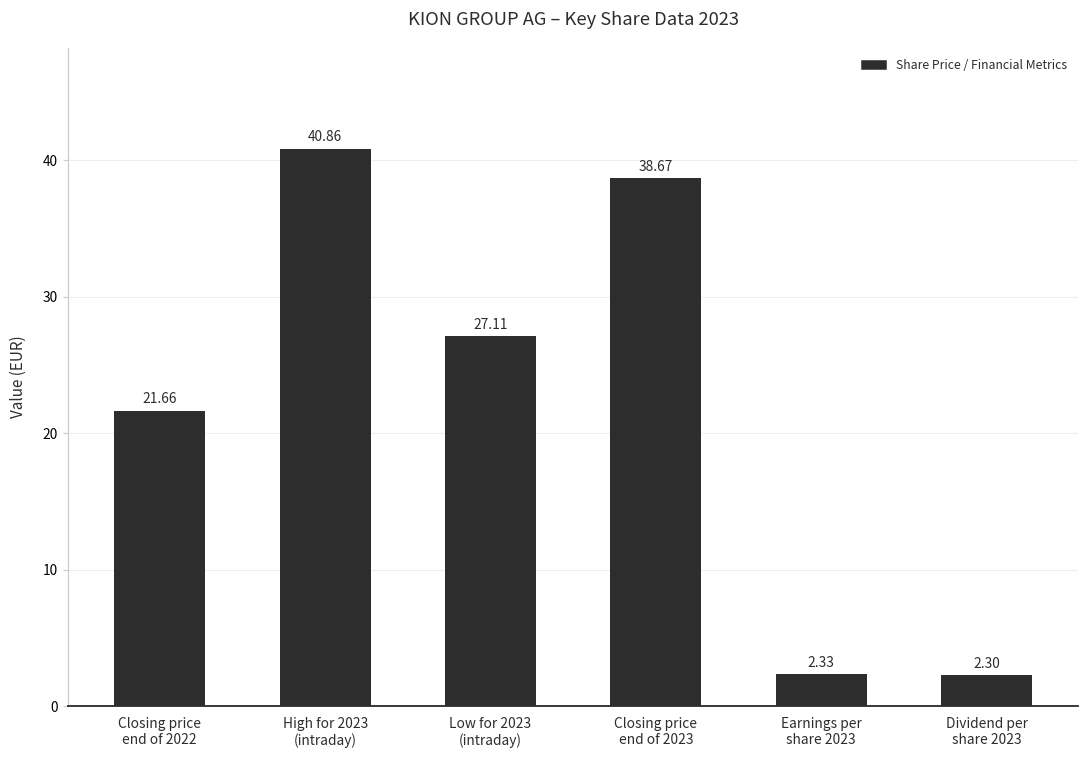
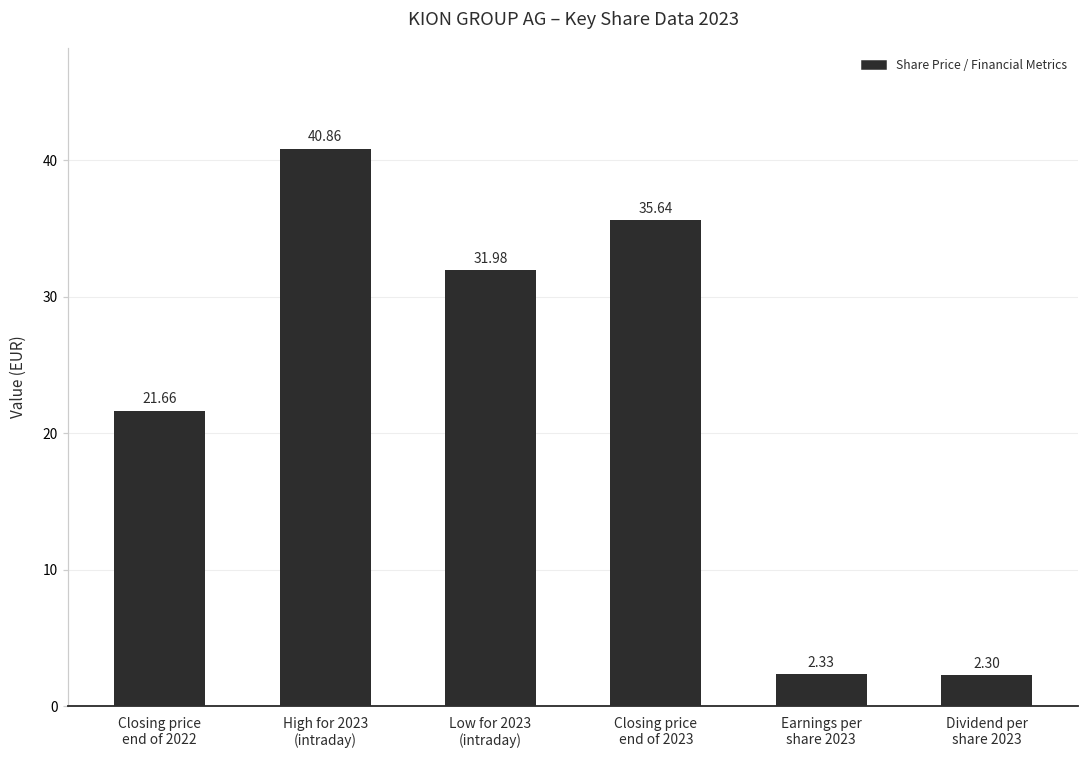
  {
    "Closing price end of 2022": 21.66,
    "High for 2023 (intraday)": 40.86,
-   "Low for 2023 (intraday)": 27.11,
-   "Closing price end of 2023": 38.67,
+   "Low for 2023 (intraday)": 31.98,
+   "Closing price end of 2023": 35.64,
    "Earnings per share 2023": 2.33,
    "Dividend per share 2023": 2.30
  }
